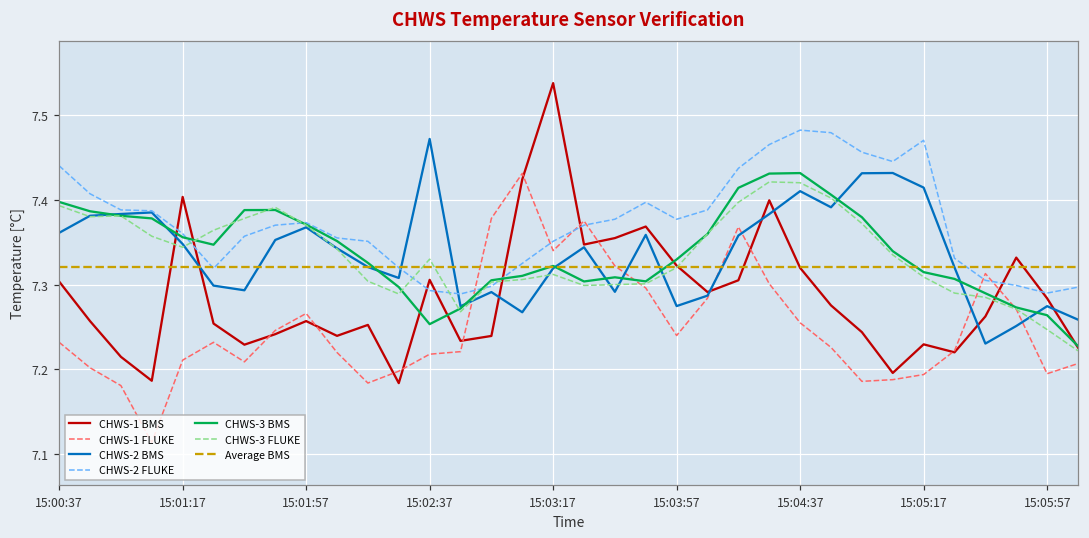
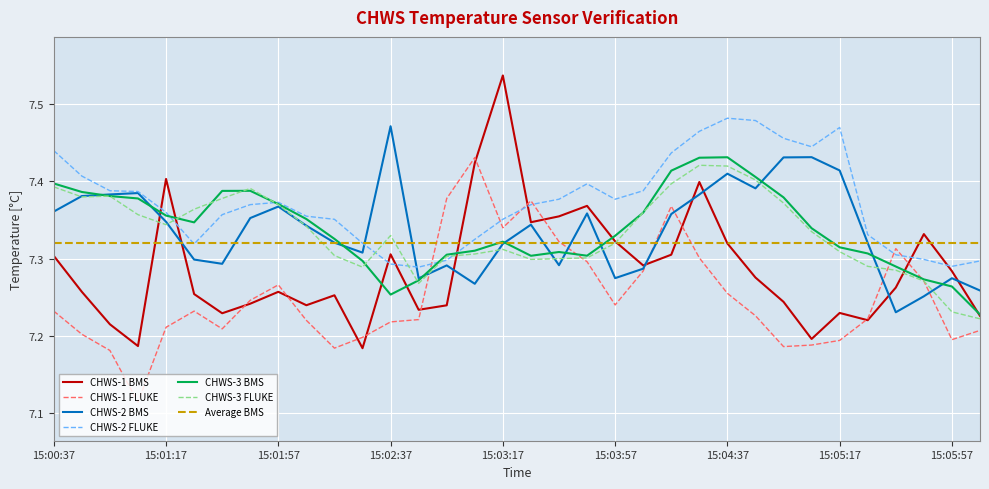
  {
    "CHWS-1 BMS": {
      "15:00:37": 7.30,
      "15:01:17": 7.40,
      "15:01:57": 7.26,
      "15:02:37": 7.31,
      "15:03:17": 7.54,
      "15:04:37": 7.32,
      "15:05:17": 7.23,
      "15:05:57": 7.28
    },
    "CHWS-1 FLUKE": {
      "15:00:37": 7.23,
      "15:01:17": 7.21,
      "15:01:57": 7.27,
      "15:02:37": 7.22,
      "15:03:17": 7.34,
      "15:03:57": 7.24,
      "15:04:37": 7.26,
      "15:05:17": 7.19,
      "15:05:57": 7.20
    },
    "CHWS-2 BMS": {
      "15:00:37": 7.36,
      "15:01:17": 7.35,
      "15:02:37": 7.47,
      "15:03:57": 7.27,
      "15:04:37": 7.41,
      "15:05:17": 7.41,
      "15:05:57": 7.27
    },
    "CHWS-2 FLUKE": {
      "15:00:37": 7.44,
      "15:01:17": 7.36,
      "15:02:37": 7.29,
      "15:03:17": 7.35,
      "15:03:57": 7.38,
      "15:04:37": 7.48,
      "15:05:17": 7.47,
      "15:05:57": 7.29
    },
    "CHWS-3 BMS": {
      "15:00:37": 7.40,
      "15:01:17": 7.36,
      "15:02:37": 7.25,
      "15:03:57": 7.33,
      "15:04:37": 7.43,
      "15:05:17": 7.31,
      "15:05:57": 7.26
    },
    "CHWS-3 FLUKE": {
      "15:00:37": 7.39,
      "15:01:17": 7.34,
      "15:02:37": 7.33,
      "15:03:17": 7.31,
      "15:04:37": 7.42,
      "15:05:17": 7.31,
-     "15:05:57": 7.25
+     "15:05:57": 7.23
    }
  }
